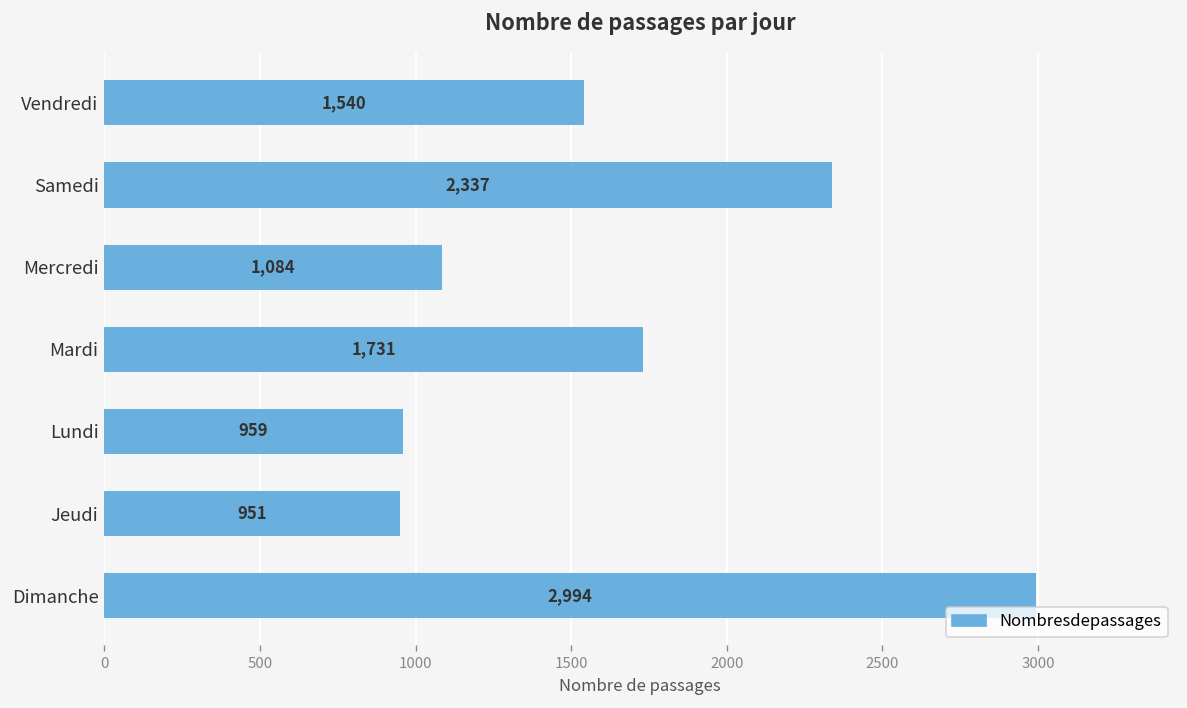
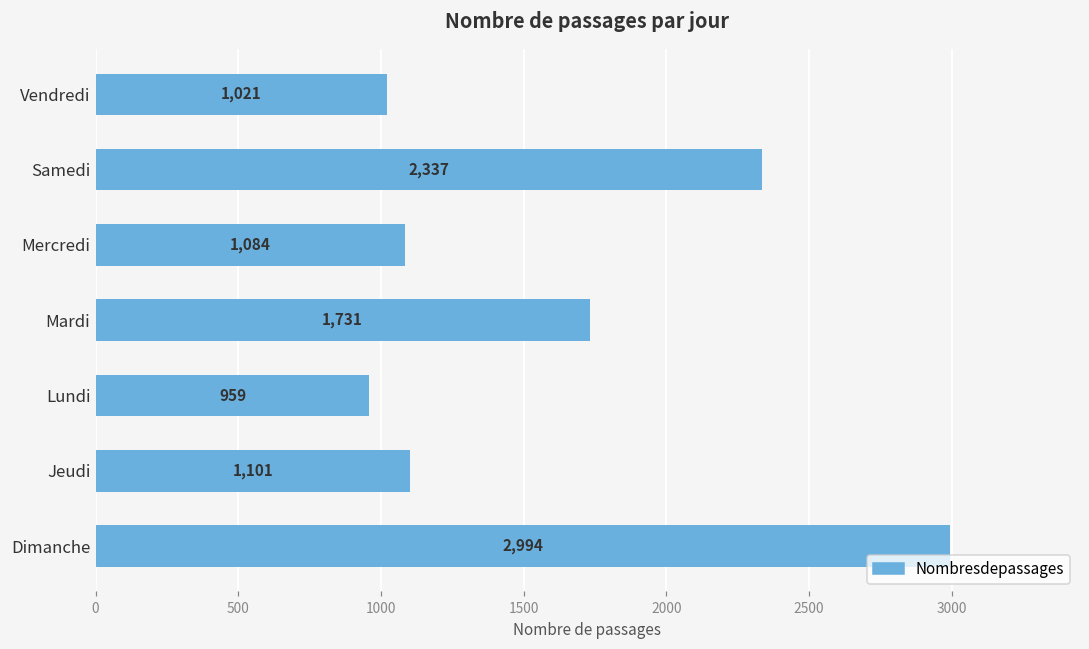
  {
-   "Vendredi": "1,540",
+   "Vendredi": "1,021",
    "Samedi": "2,337",
    "Mercredi": "1,084",
    "Mardi": "1,731",
    "Lundi": "959",
-   "Jeudi": "951",
+   "Jeudi": "1,101",
    "Dimanche": "2,994"
  }
